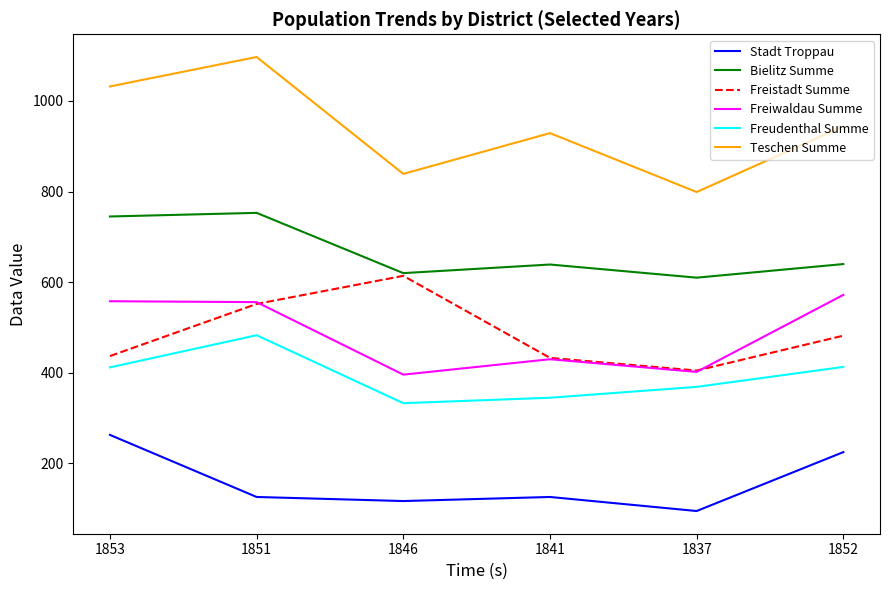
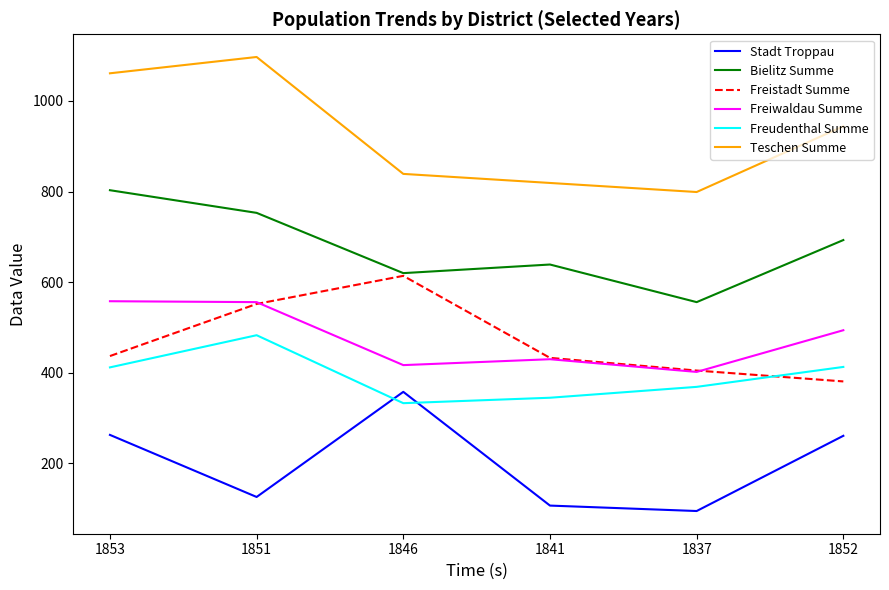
  {
    "Stadt Troppau": {
      "1853": 260,
      "1851": 130,
-     "1846": 120,
-     "1841": 130,
+     "1846": 360,
+     "1841": 110,
      "1837": 100,
-     "1852": 230
+     "1852": 260
    },
    "Bielitz Summe": {
-     "1853": 750,
+     "1853": 800,
      "1851": 750,
      "1846": 620,
      "1841": 640,
-     "1837": 610,
-     "1852": 640
+     "1837": 560,
+     "1852": 690
    },
    "Freistadt Summe": {
      "1853": 440,
      "1846": 610,
-     "1852": 480
+     "1852": 380
    },
    "Freiwaldau Summe": {
      "1853": 560,
-     "1846": 400,
-     "1852": 570
+     "1846": 420,
+     "1852": 490
    },
    "Freudenthal Summe": {
      "1853": 410,
      "1851": 480,
      "1846": 330,
      "1841": 350,
      "1837": 370,
      "1852": 410
    },
    "Teschen Summe": {
-     "1853": 1030,
+     "1853": 1060,
      "1851": 1100,
      "1846": 840,
-     "1841": 930,
+     "1841": 820,
      "1837": 800
    }
  }
